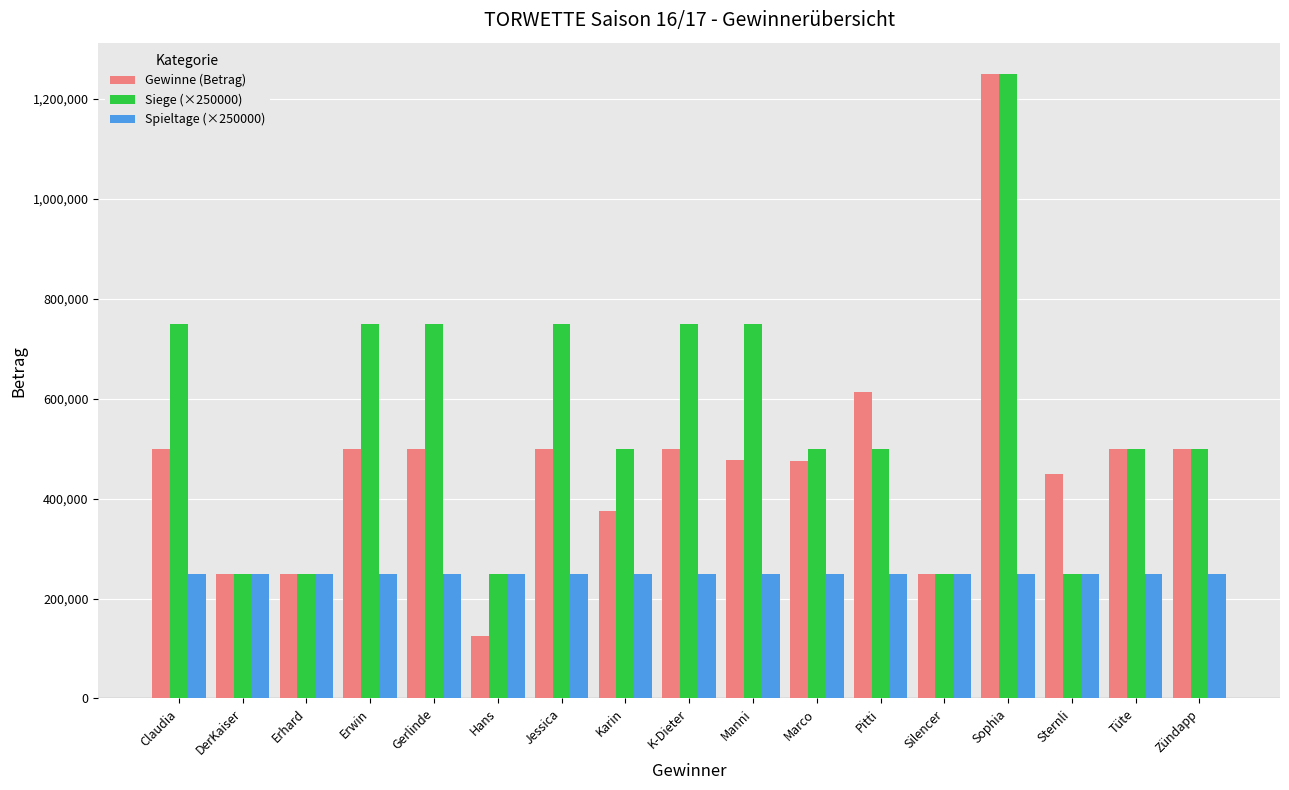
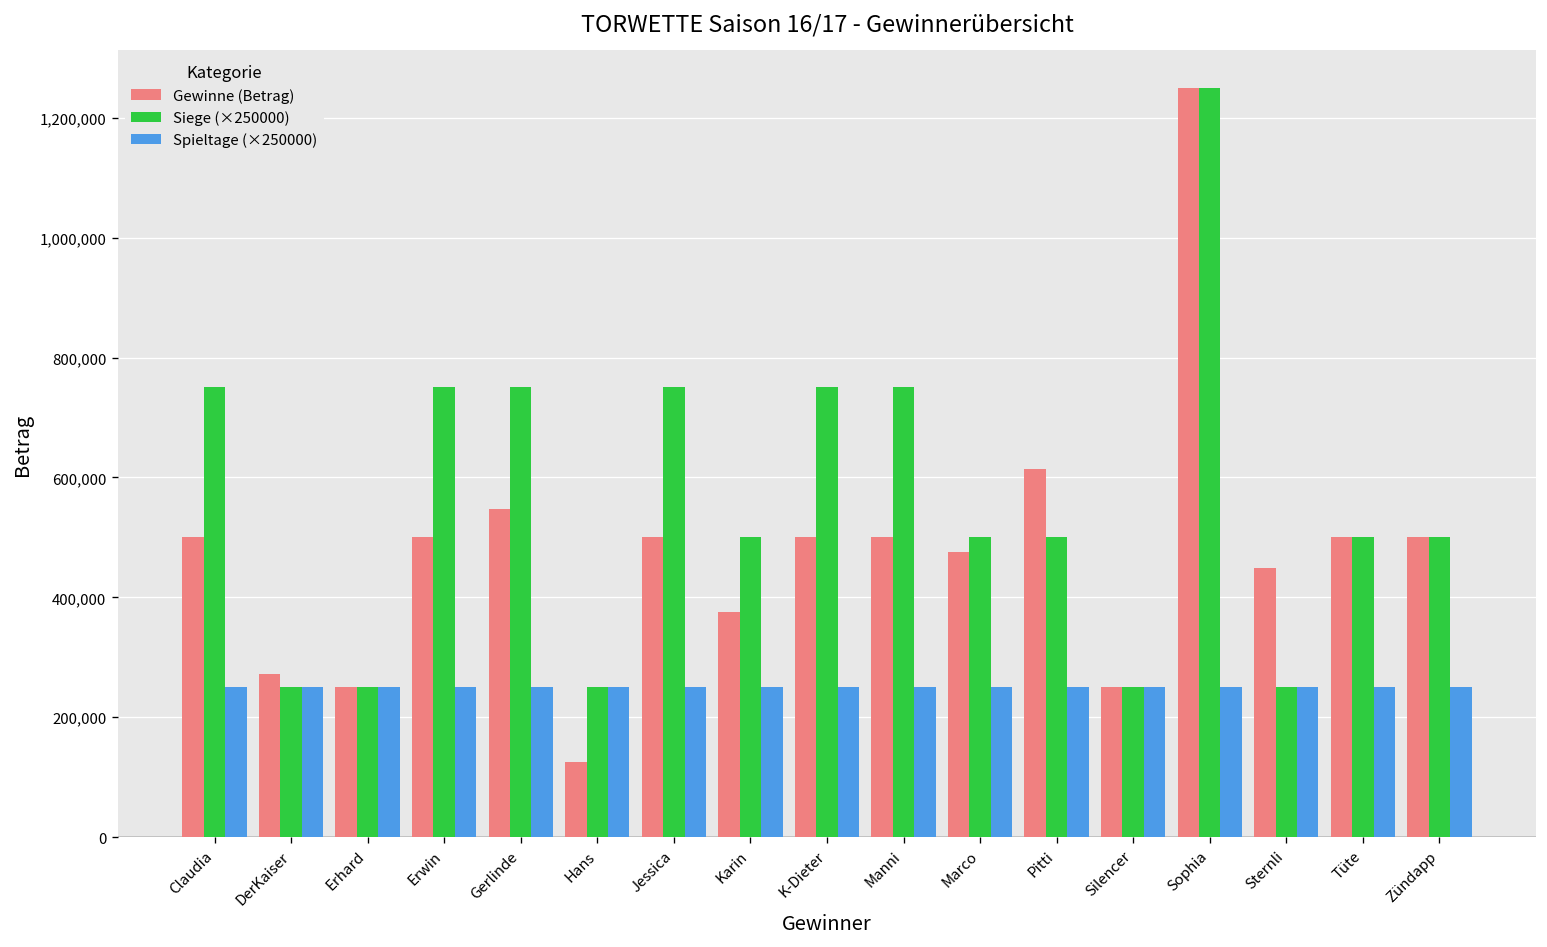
  {
    "Gewinne (Betrag)": {
      "Claudia": "500,000",
-     "DerKaiser": "250,000",
+     "DerKaiser": "270,000",
      "Erhard": "250,000",
      "Erwin": "500,000",
-     "Gerlinde": "500,000",
+     "Gerlinde": "550,000",
      "Hans": "130,000",
      "Jessica": "500,000",
      "Karin": "380,000",
      "K-Dieter": "500,000",
-     "Manni": "480,000",
+     "Manni": "500,000",
      "Marco": "480,000",
      "Pitti": "610,000",
      "Silencer": "250,000",
      "Sophia": "1,250,000",
      "Sternli": "450,000",
      "Tüte": "500,000",
      "Zündapp": "500,000"
    },
    "Siege (×250000)": {
      "Claudia": "750,000",
      "DerKaiser": "250,000",
      "Erhard": "250,000",
      "Erwin": "750,000",
      "Gerlinde": "750,000",
      "Hans": "250,000",
      "Jessica": "750,000",
      "Karin": "500,000",
      "K-Dieter": "750,000",
      "Manni": "750,000",
      "Marco": "500,000",
      "Pitti": "500,000",
      "Silencer": "250,000",
      "Sophia": "1,250,000",
      "Sternli": "250,000",
      "Tüte": "500,000",
      "Zündapp": "500,000"
    },
    "Spieltage (×250000)": {
      "Claudia": "250,000",
      "DerKaiser": "250,000",
      "Erhard": "250,000",
      "Erwin": "250,000",
      "Gerlinde": "250,000",
      "Hans": "250,000",
      "Jessica": "250,000",
      "Karin": "250,000",
      "K-Dieter": "250,000",
      "Manni": "250,000",
      "Marco": "250,000",
      "Pitti": "250,000",
      "Silencer": "250,000",
      "Sophia": "250,000",
      "Sternli": "250,000",
      "Tüte": "250,000",
      "Zündapp": "250,000"
    }
  }
